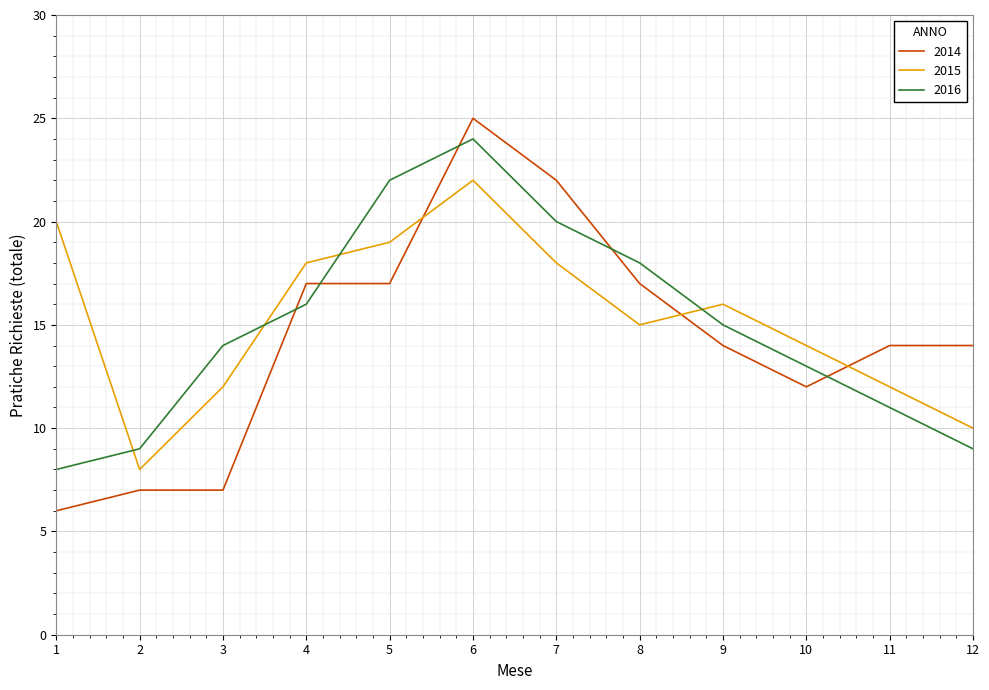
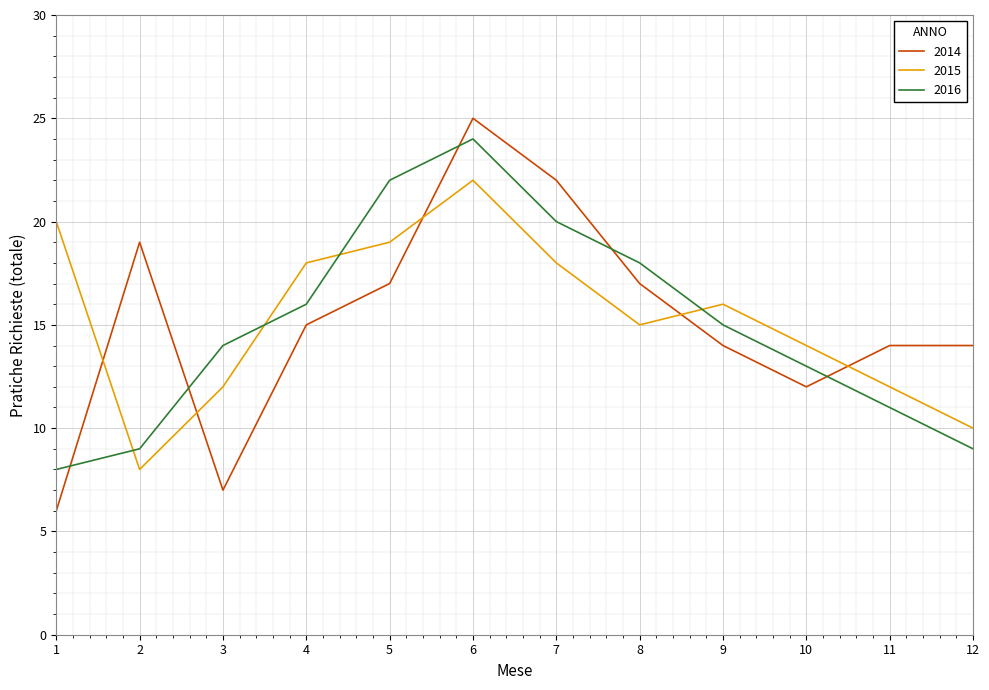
  {
    "2014": {
      "1": 6,
-     "2": 7,
+     "2": 19,
      "3": 7,
-     "4": 17,
+     "4": 15,
      "5": 17,
      "6": 25,
      "7": 22,
      "8": 17,
      "9": 14,
      "10": 12,
      "11": 14,
      "12": 14
    },
    "2015": {
      "1": 20,
      "2": 8,
      "3": 12,
      "4": 18,
      "5": 19,
      "6": 22,
      "7": 18,
      "8": 15,
      "9": 16,
      "10": 14,
      "11": 12,
      "12": 10
    },
    "2016": {
      "1": 8,
      "2": 9,
      "3": 14,
      "4": 16,
      "5": 22,
      "6": 24,
      "7": 20,
      "8": 18,
      "9": 15,
      "10": 13,
      "11": 11,
      "12": 9
    }
  }
